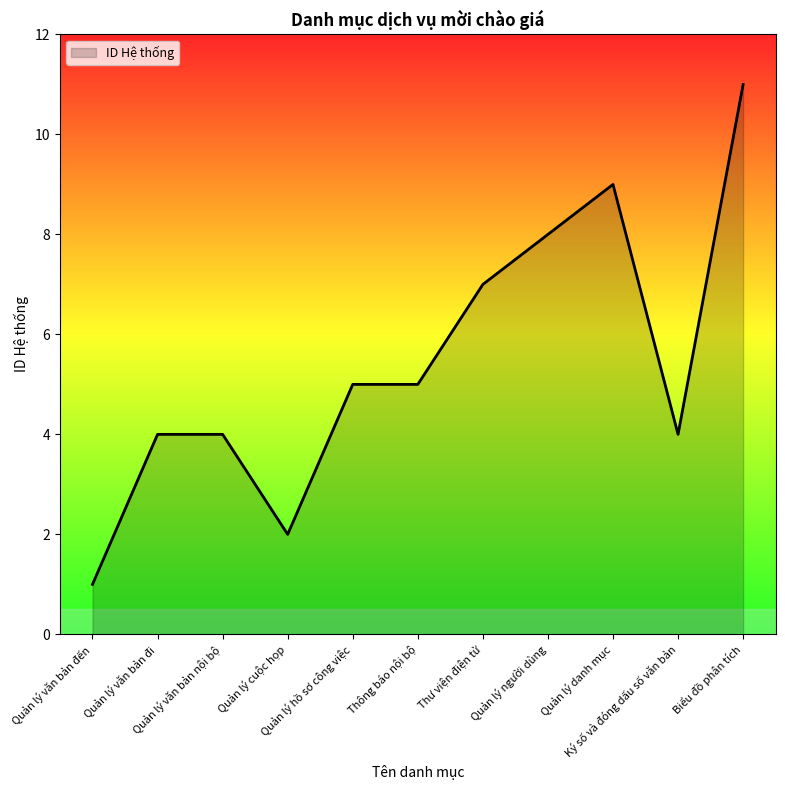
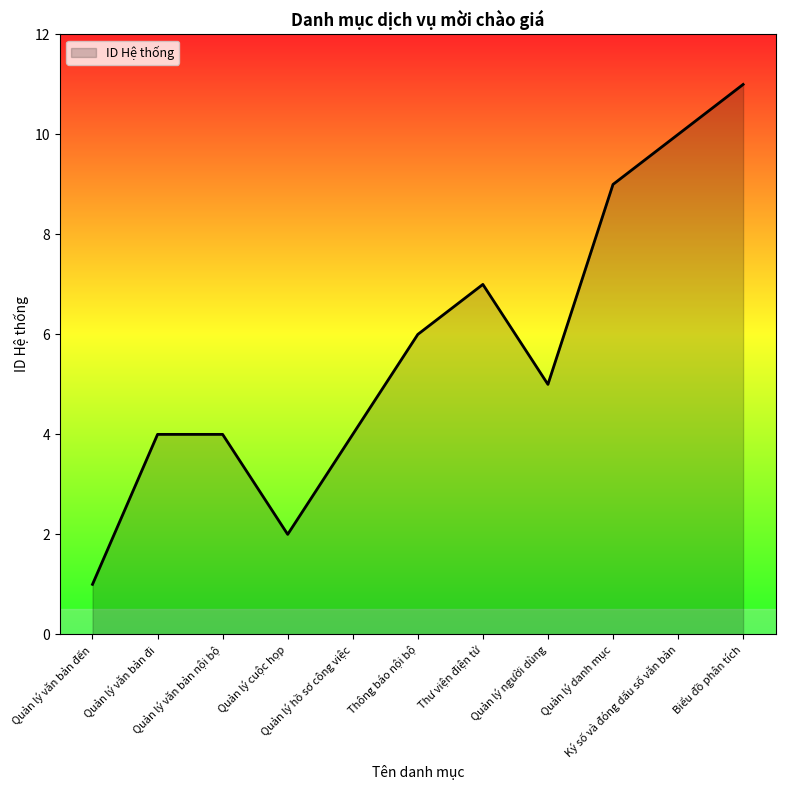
  {
    "Quản lý văn bản đến": 1,
    "Quản lý văn bản đi": 4,
    "Quản lý văn bản nội bộ": 4,
    "Quản lý cuộc họp": 2,
-   "Quản lý hồ sơ công việc": 5,
-   "Thông báo nội bộ": 5,
+   "Quản lý hồ sơ công việc": 4,
+   "Thông báo nội bộ": 6,
    "Thư viện điện tử": 7,
-   "Quản lý người dùng": 8,
+   "Quản lý người dùng": 5,
    "Quản lý danh mục": 9,
-   "Ký số và đóng dấu số văn bản": 4,
+   "Ký số và đóng dấu số văn bản": 10,
    "Biểu đồ phân tích": 11
  }
